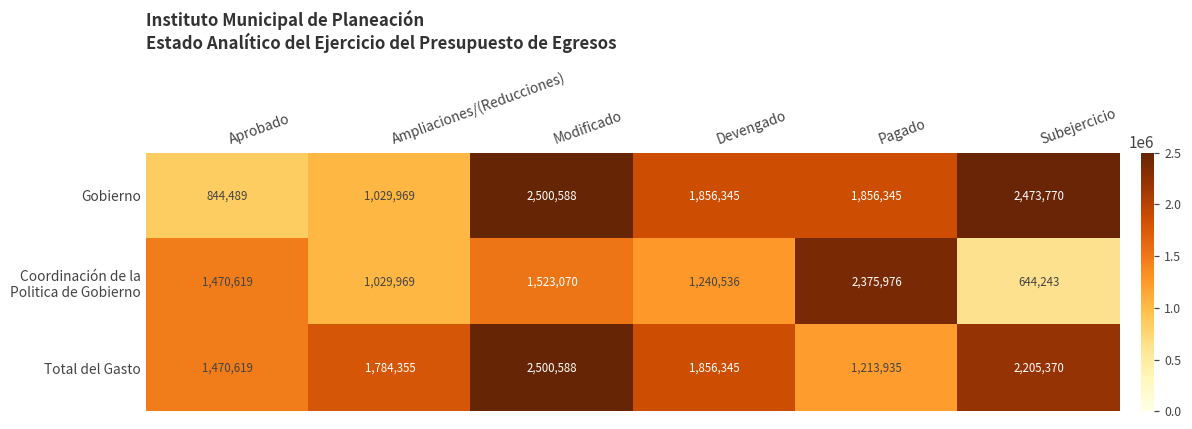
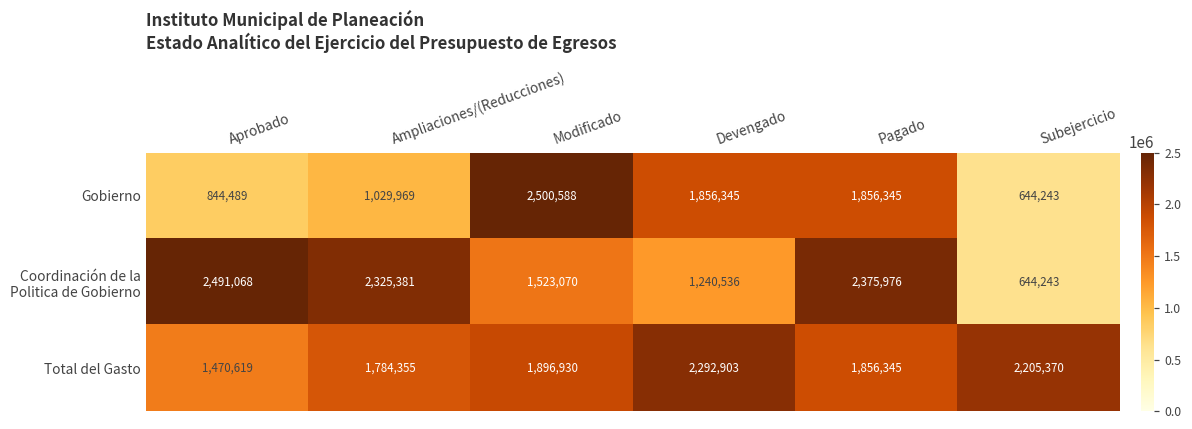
  {
    "Gobierno": {
      "Aprobado": "844,489",
      "Ampliaciones/(Reducciones)": "1,029,969",
      "Modificado": "2,500,588",
      "Devengado": "1,856,345",
      "Pagado": "1,856,345",
-     "Subejercicio": "2,473,770"
+     "Subejercicio": "644,243"
    },
    "Coordinación de la Politica de Gobierno": {
-     "Aprobado": "1,470,619",
-     "Ampliaciones/(Reducciones)": "1,029,969",
+     "Aprobado": "2,491,068",
+     "Ampliaciones/(Reducciones)": "2,325,381",
      "Modificado": "1,523,070",
      "Devengado": "1,240,536",
      "Pagado": "2,375,976",
      "Subejercicio": "644,243"
    },
    "Total del Gasto": {
      "Aprobado": "1,470,619",
      "Ampliaciones/(Reducciones)": "1,784,355",
-     "Modificado": "2,500,588",
-     "Devengado": "1,856,345",
-     "Pagado": "1,213,935",
+     "Modificado": "1,896,930",
+     "Devengado": "2,292,903",
+     "Pagado": "1,856,345",
      "Subejercicio": "2,205,370"
    }
  }
